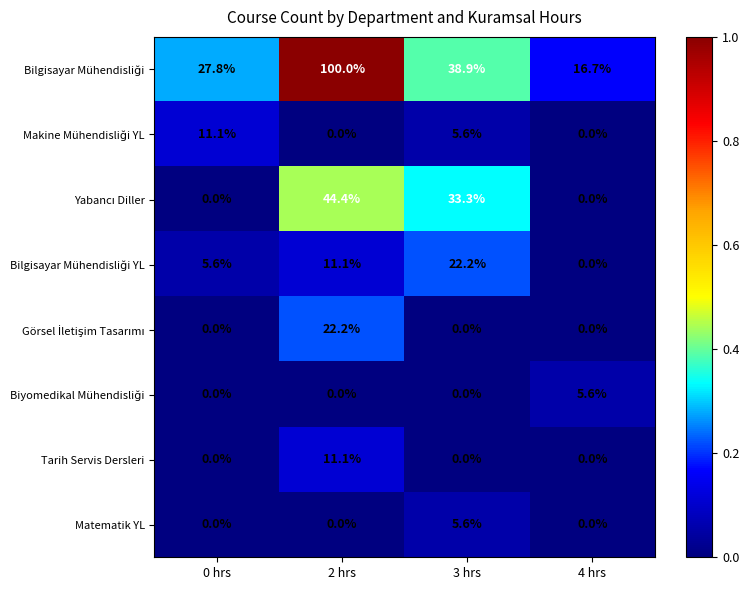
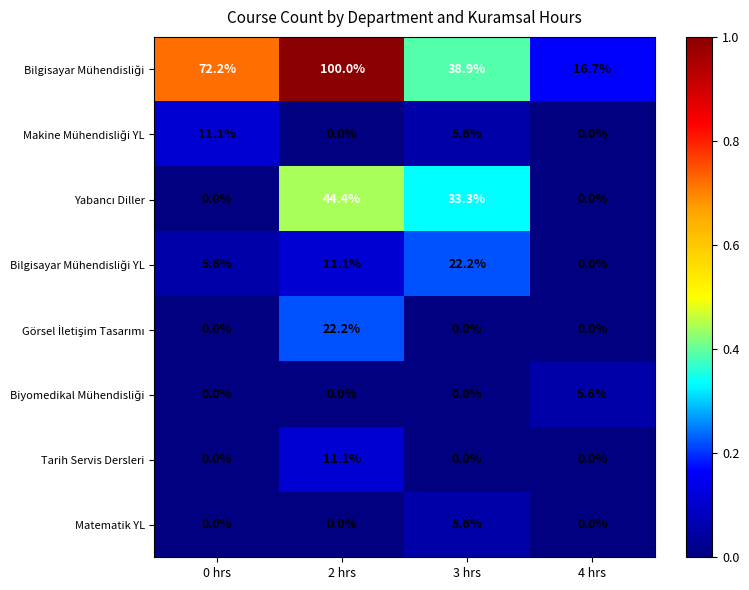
  {
    "Bilgisayar Mühendisliği": {
-     "0 hrs": "27.8%",
+     "0 hrs": "72.2%",
      "2 hrs": "100.0%",
      "3 hrs": "38.9%",
      "4 hrs": "16.7%"
    },
    "Makine Mühendisliği YL": {
      "0 hrs": "11.1%",
      "2 hrs": "0.0%",
      "3 hrs": "5.6%",
      "4 hrs": "0.0%"
    },
    "Yabancı Diller": {
      "0 hrs": "0.0%",
      "2 hrs": "44.4%",
      "3 hrs": "33.3%",
      "4 hrs": "0.0%"
    },
    "Bilgisayar Mühendisliği YL": {
      "0 hrs": "5.6%",
      "2 hrs": "11.1%",
      "3 hrs": "22.2%",
      "4 hrs": "0.0%"
    },
    "Görsel İletişim Tasarımı": {
      "0 hrs": "0.0%",
      "2 hrs": "22.2%",
      "3 hrs": "0.0%",
      "4 hrs": "0.0%"
    },
    "Biyomedikal Mühendisliği": {
      "0 hrs": "0.0%",
      "2 hrs": "0.0%",
      "3 hrs": "0.0%",
      "4 hrs": "5.6%"
    },
    "Tarih Servis Dersleri": {
      "0 hrs": "0.0%",
      "2 hrs": "11.1%",
      "3 hrs": "0.0%",
      "4 hrs": "0.0%"
    },
    "Matematik YL": {
      "0 hrs": "0.0%",
      "2 hrs": "0.0%",
      "3 hrs": "5.6%",
      "4 hrs": "0.0%"
    }
  }
